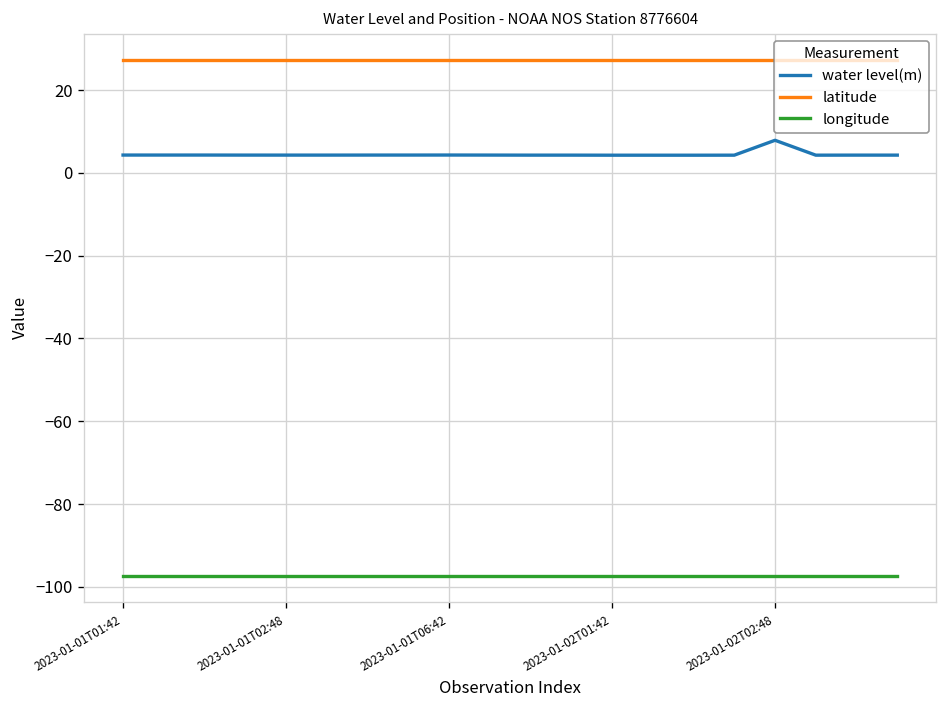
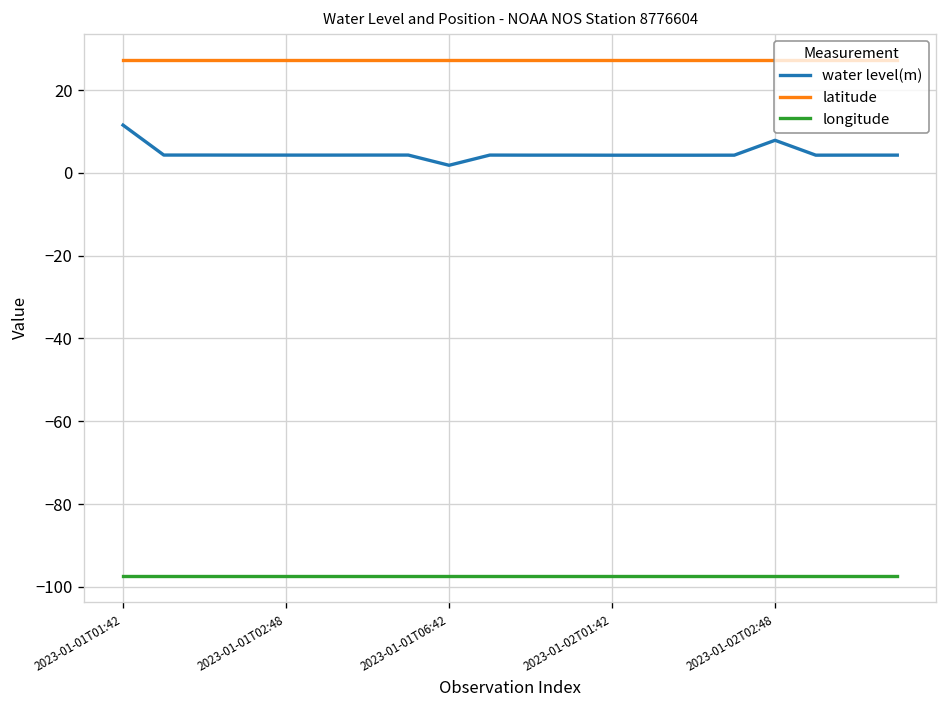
  {
    "water level(m)": {
-     "2023-01-01T01:42": 4,
+     "2023-01-01T01:42": 12,
      "2023-01-01T02:48": 4,
-     "2023-01-01T06:42": 4,
+     "2023-01-01T06:42": 2,
      "2023-01-02T01:42": 4,
      "2023-01-02T02:48": 8
    },
    "latitude": {
      "2023-01-01T01:42": 27,
      "2023-01-01T02:48": 27,
      "2023-01-01T06:42": 27,
      "2023-01-02T01:42": 27
    },
    "longitude": {
      "2023-01-01T01:42": -97,
      "2023-01-01T02:48": -97,
      "2023-01-01T06:42": -97,
      "2023-01-02T01:42": -97,
      "2023-01-02T02:48": -97
    }
  }
